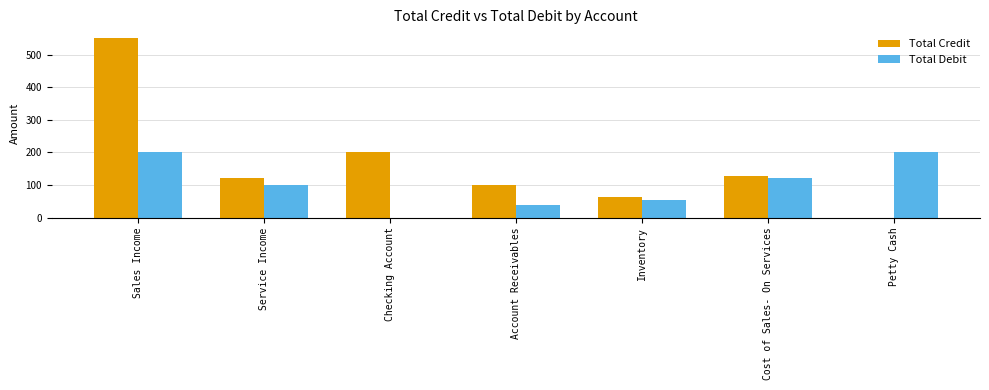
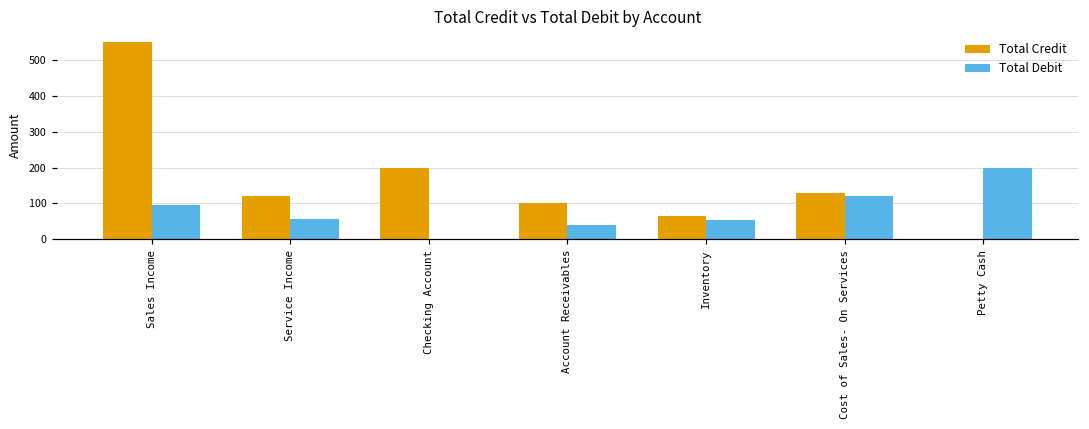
  {
    "Total Credit": {
      "Sales Income": 550,
      "Service Income": 120,
      "Checking Account": 200,
      "Account Receivables": 100,
      "Inventory": 60,
      "Cost of Sales- On Services": 130,
      "Petty Cash": 0
    },
    "Total Debit": {
-     "Sales Income": 200,
-     "Service Income": 100,
+     "Sales Income": 100,
+     "Service Income": 60,
      "Checking Account": 0,
      "Account Receivables": 40,
      "Inventory": 50,
      "Cost of Sales- On Services": 120,
      "Petty Cash": 200
    }
  }
